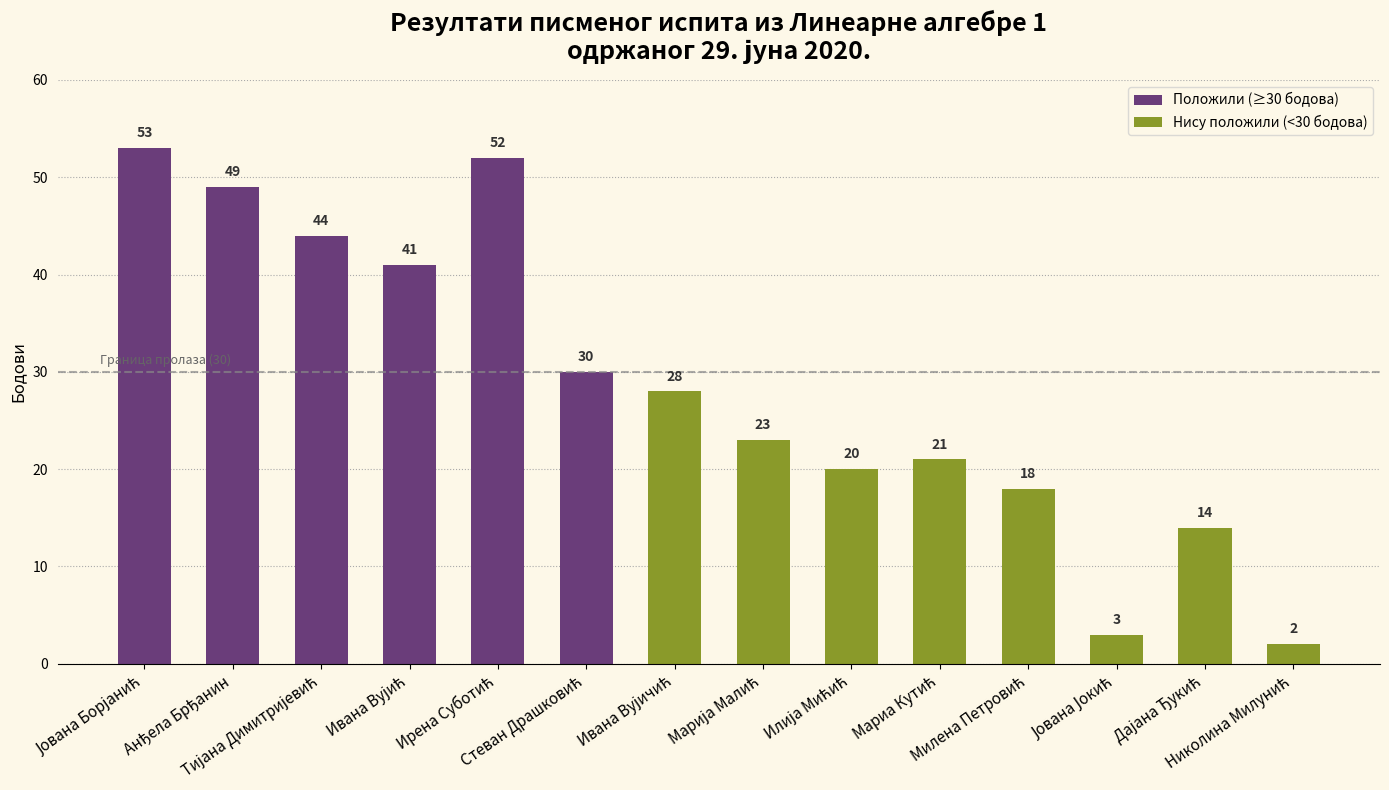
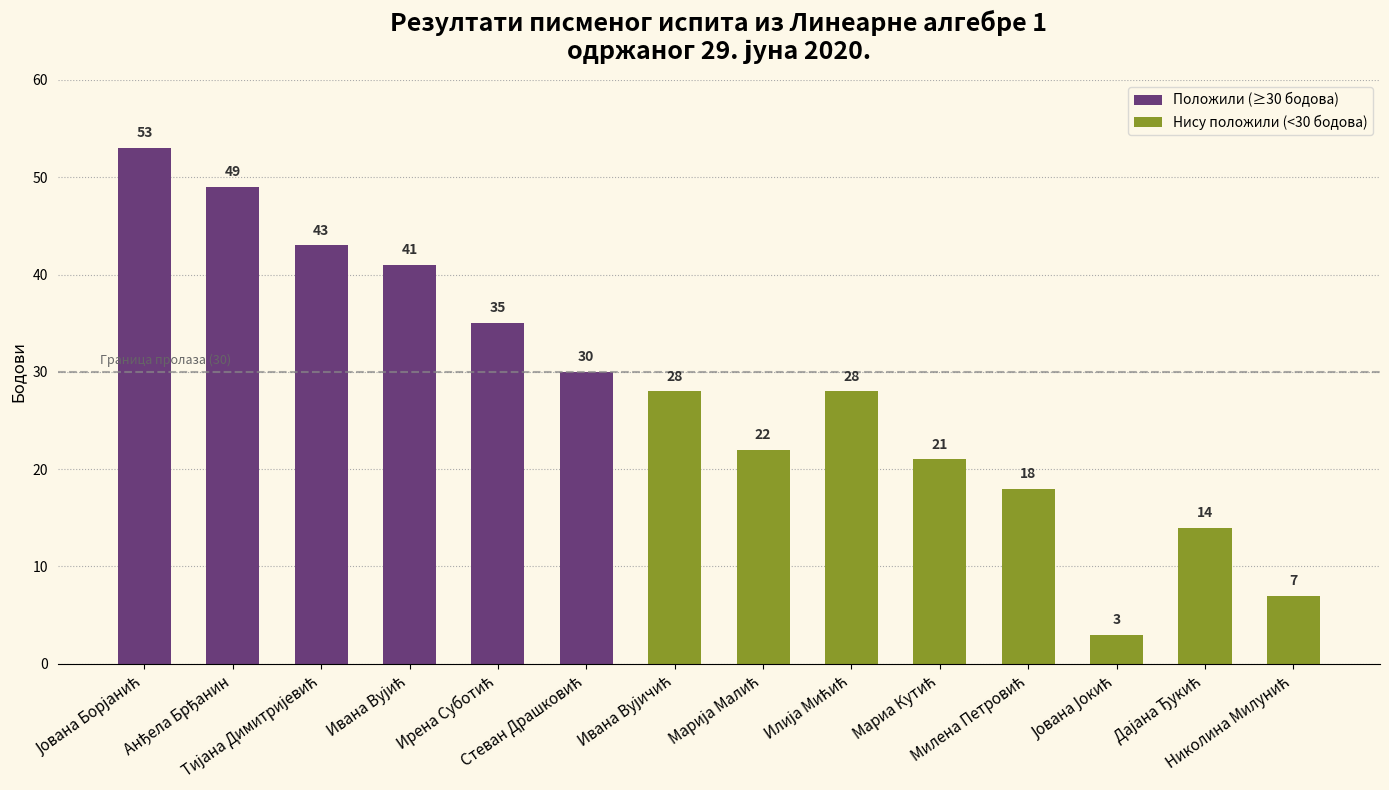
  {
    "Положили (≥30 бодова)": {
      "Јована Борјанић": 53,
      "Анђела Брђанин": 49,
-     "Тијана Димитријевић": 44,
+     "Тијана Димитријевић": 43,
      "Ивана Вујић": 41,
-     "Ирена Суботић": 52,
+     "Ирена Суботић": 35,
      "Стеван Драшковић": 30
    },
    "Нису положили (<30 бодова)": {
      "Ивана Вујичић": 28,
-     "Марија Малић": 23,
-     "Илија Мићић": 20,
+     "Марија Малић": 22,
+     "Илија Мићић": 28,
      "Мариа Кутић": 21,
      "Милена Петровић": 18,
      "Јована Јокић": 3,
      "Дајана Ђукић": 14,
-     "Николина Милунић": 2
+     "Николина Милунић": 7
    }
  }
